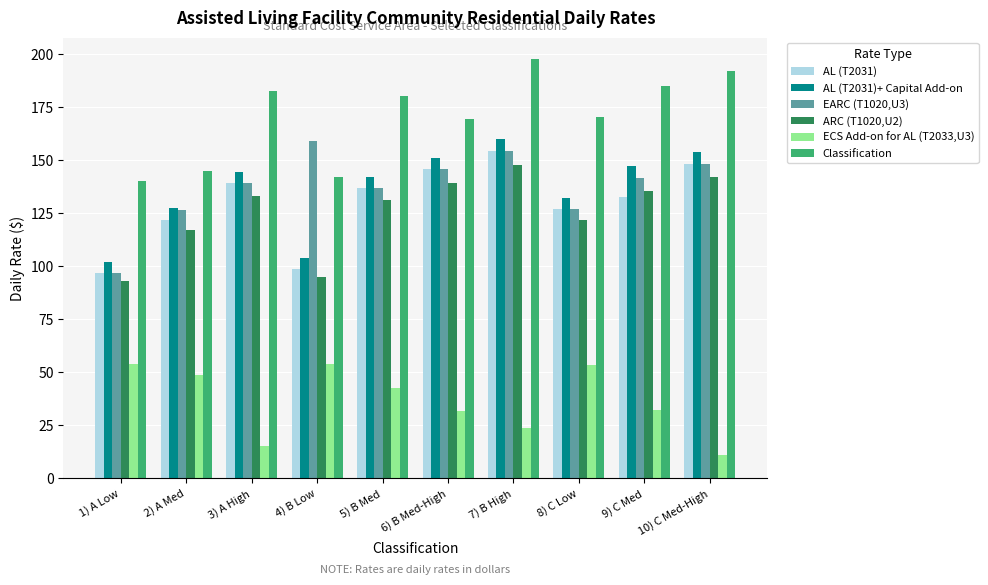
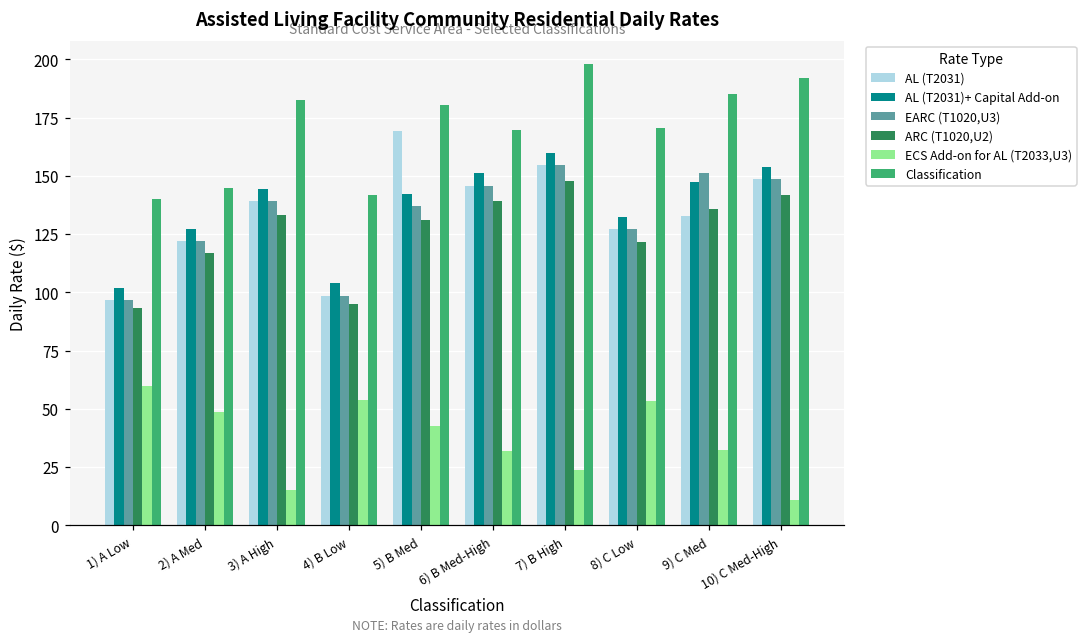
  {
    "AL (T2031)": {
      "1) A Low": 97,
      "2) A Med": 122,
      "3) A High": 139,
      "4) B Low": 98,
-     "5) B Med": 137,
+     "5) B Med": 169,
      "6) B Med-High": 146,
      "7) B High": 155,
      "8) C Low": 127,
      "9) C Med": 133,
      "10) C Med-High": 148
    },
    "AL (T2031)+ Capital Add-on": {
      "1) A Low": 102,
      "2) A Med": 127,
      "3) A High": 145,
      "4) B Low": 104,
      "5) B Med": 142,
      "6) B Med-High": 151,
      "7) B High": 160,
      "8) C Low": 132,
      "9) C Med": 147,
      "10) C Med-High": 154
    },
    "EARC (T1020,U3)": {
      "1) A Low": 97,
-     "2) A Med": 127,
+     "2) A Med": 122,
      "3) A High": 139,
-     "4) B Low": 159,
+     "4) B Low": 98,
      "5) B Med": 137,
      "6) B Med-High": 146,
      "7) B High": 155,
      "8) C Low": 127,
-     "9) C Med": 142,
+     "9) C Med": 151,
      "10) C Med-High": 148
    },
    "ECS Add-on for AL (T2033,U3)": {
-     "1) A Low": 54,
+     "1) A Low": 60,
      "2) A Med": 49,
      "3) A High": 15,
      "4) B Low": 54,
      "5) B Med": 43,
      "6) B Med-High": 32,
      "7) B High": 24,
      "8) C Low": 53,
      "9) C Med": 32,
      "10) C Med-High": 11
    }
  }
